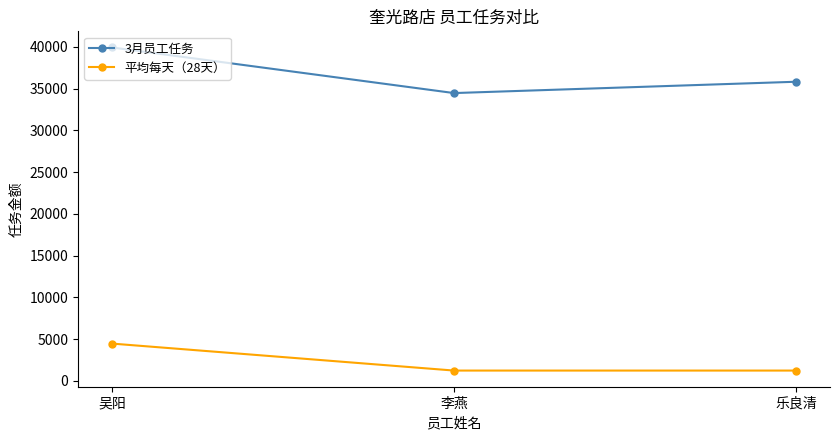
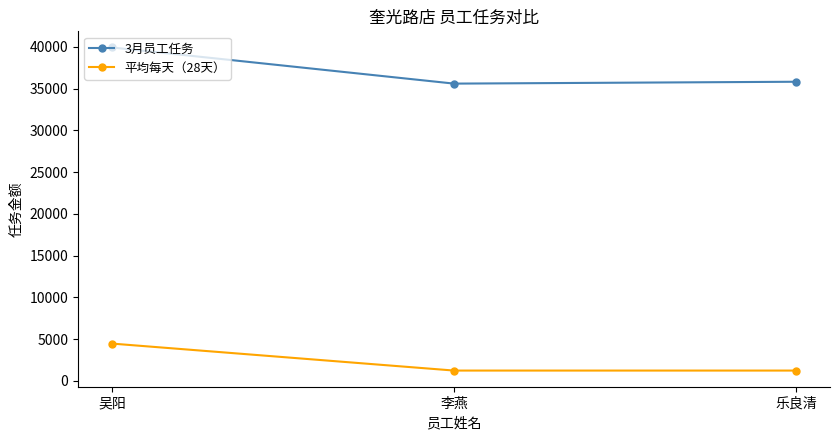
  {
    "3月员工任务": {
-     "李燕": 34000,
+     "李燕": 36000,
      "乐良清": 36000
    },
    "平均每天（28天）": {
      "吴阳": 4000,
      "李燕": 1000,
      "乐良清": 1000
    }
  }
